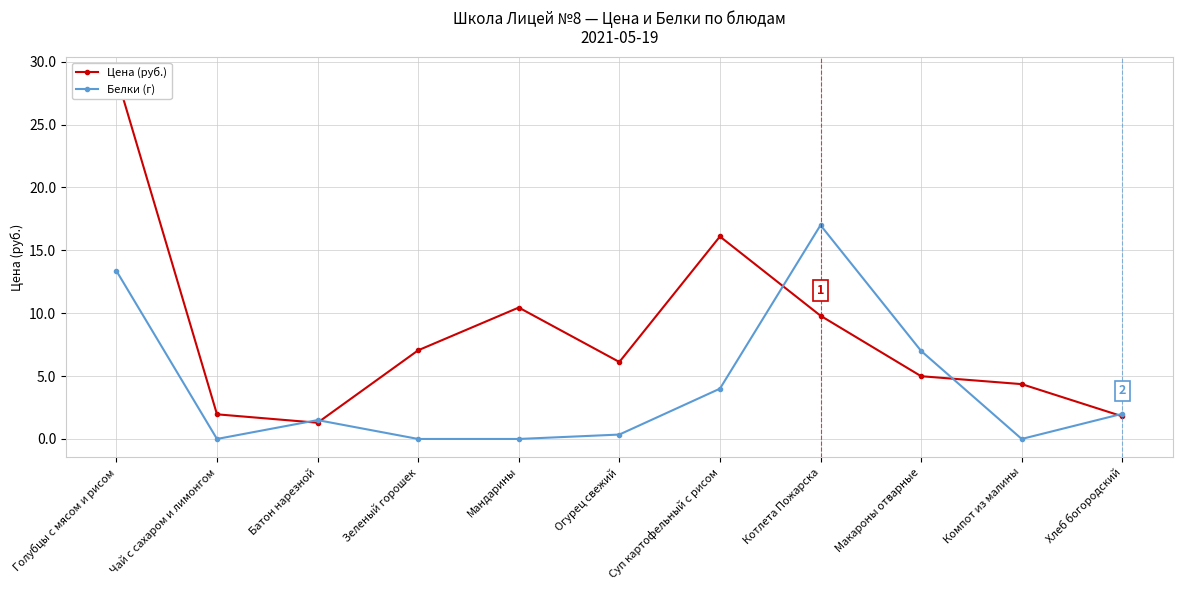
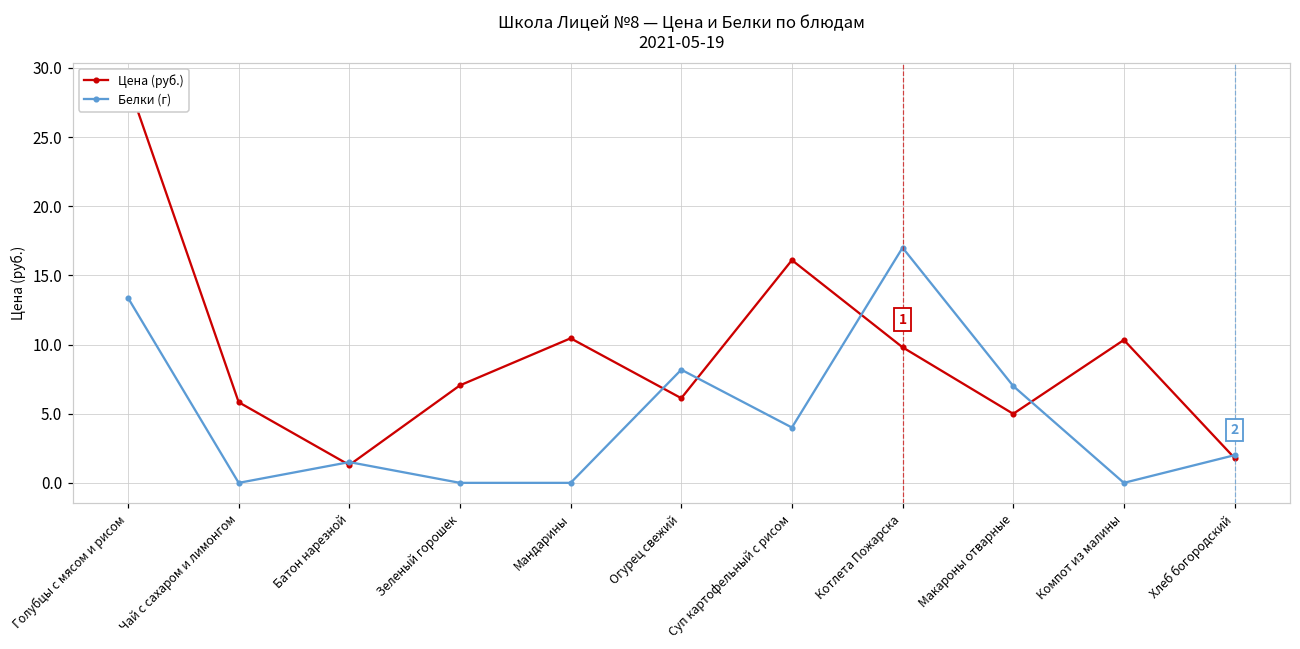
  {
    "Цена (руб.)": {
-     "Чай с сахаром и лимонгом": 2.0,
+     "Чай с сахаром и лимонгом": 5.8,
      "Батон нарезной": 1.3,
      "Зеленый горошек": 7.1,
      "Мандарины": 10.5,
      "Огурец свежий": 6.1,
      "Суп картофельный с рисом": 16.1,
      "Макароны отварные": 5.0,
-     "Компот из малины": 4.4
+     "Компот из малины": 10.3
    },
    "Белки (г)": {
      "Голубцы с мясом и рисом": 13.4,
      "Чай с сахаром и лимонгом": 0.0,
      "Батон нарезной": 1.5,
      "Зеленый горошек": 0.0,
      "Мандарины": 0.0,
-     "Огурец свежий": 0.4,
+     "Огурец свежий": 8.2,
      "Суп картофельный с рисом": 4.0,
      "Котлета Пожарска": 17.0,
      "Макароны отварные": 7.0,
      "Компот из малины": 0.0
    }
  }
